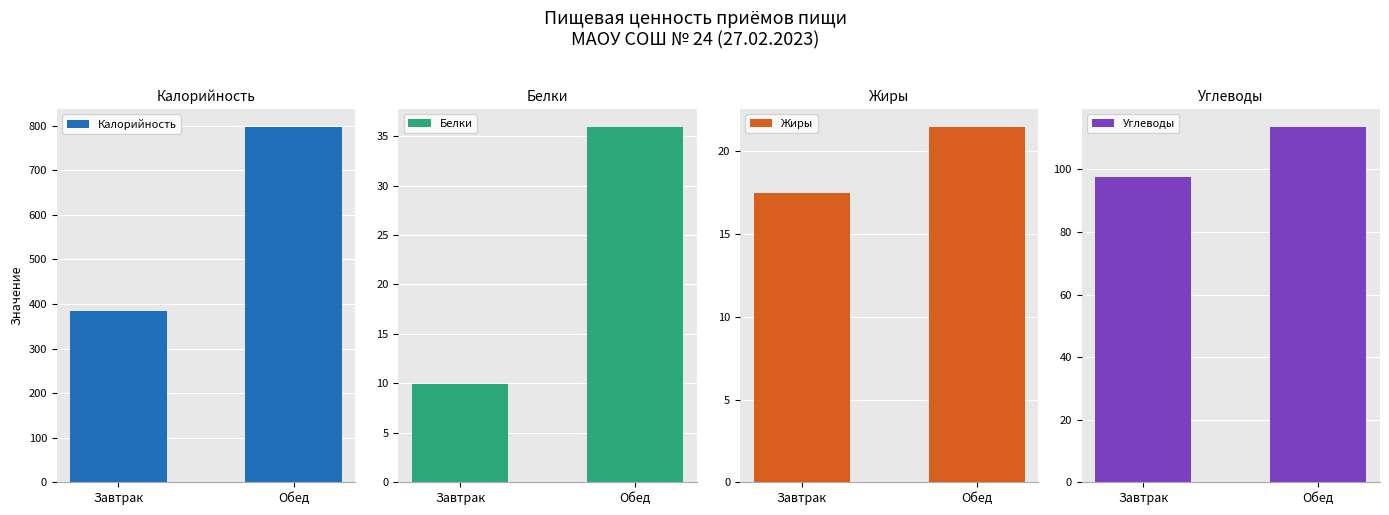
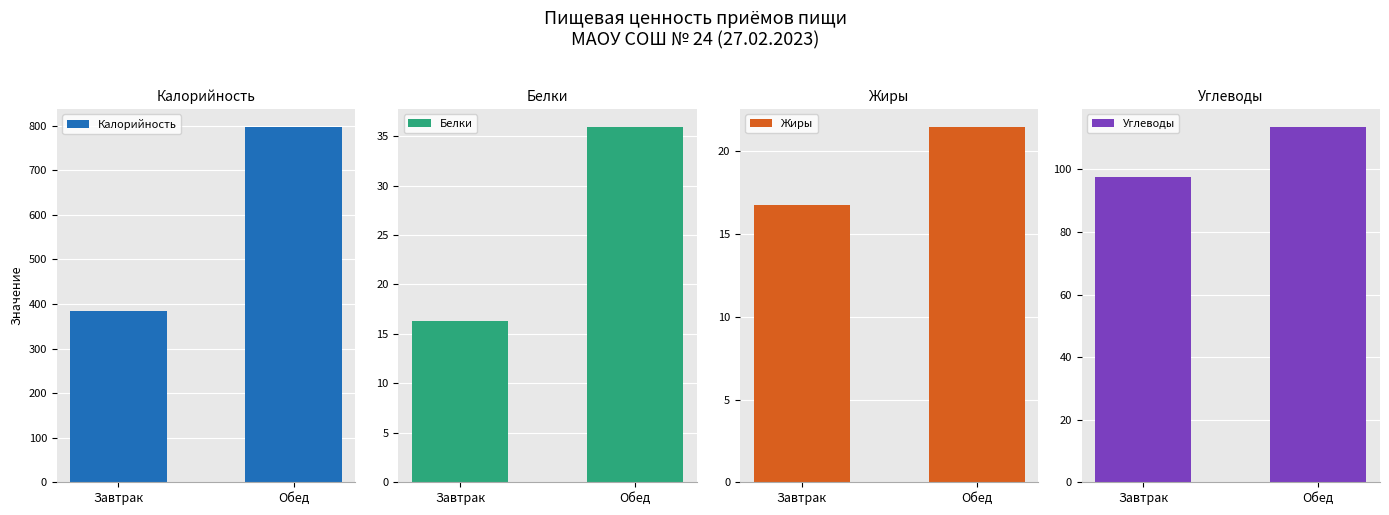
  {
    "Калорийность": {
      "Завтрак": 380,
      "Обед": 800
    },
    "Белки": {
-     "Завтрак": 10,
+     "Завтрак": 16,
      "Обед": 36
    },
    "Жиры": {
-     "Завтрак": 17.5,
+     "Завтрак": 16.8,
      "Обед": 21.5
    },
    "Углеводы": {
      "Завтрак": 98,
      "Обед": 114
    }
  }
